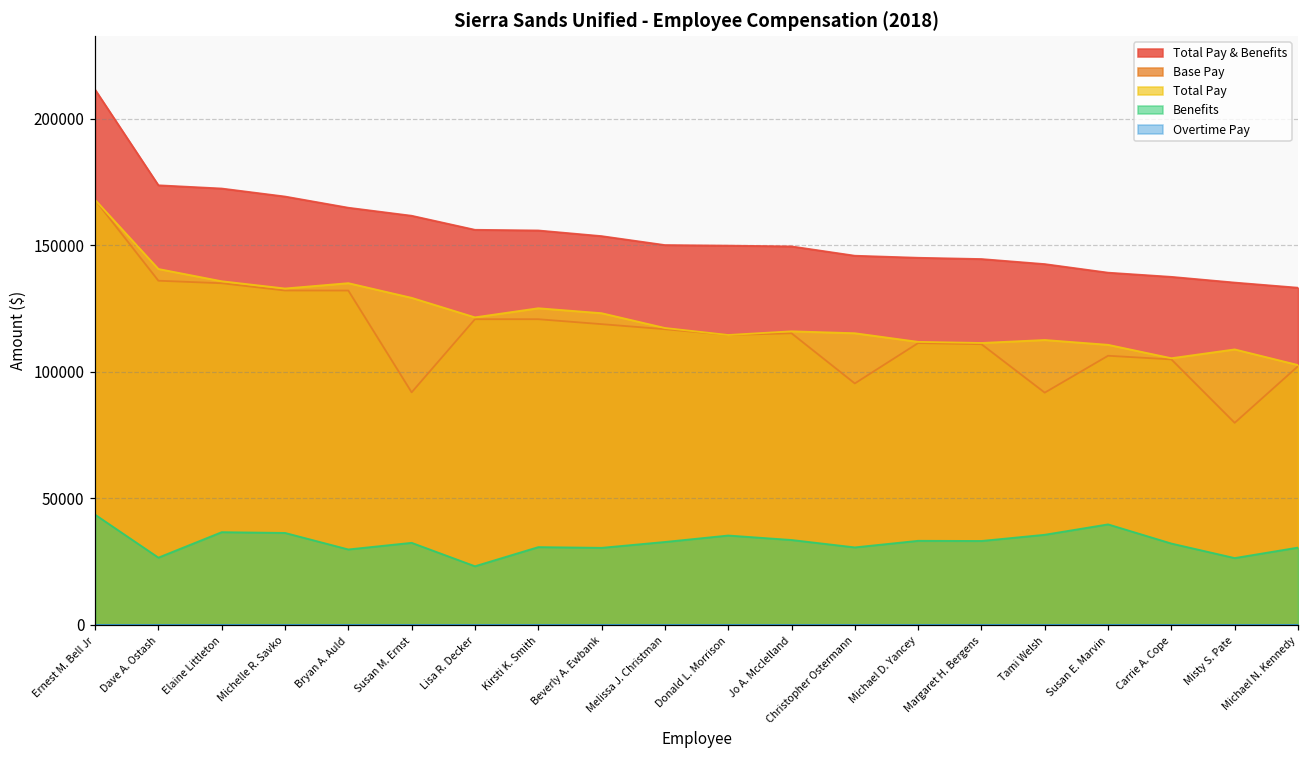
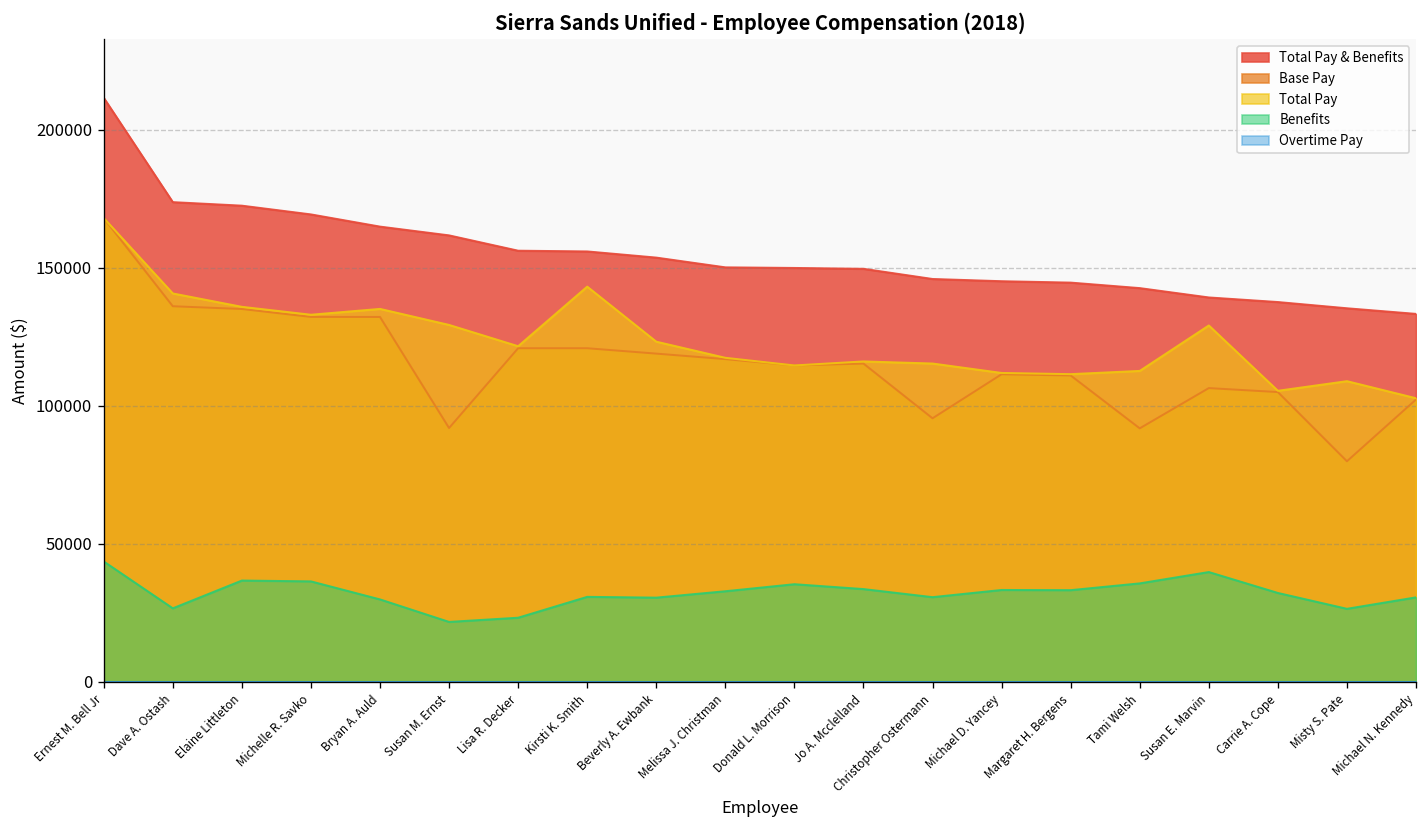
  {
    "Total Pay": {
      "Dave A. Ostash": 141000,
      "Bryan A. Auld": 135000,
      "Susan M. Ernst": 129000,
-     "Kirsti K. Smith": 125000,
+     "Kirsti K. Smith": 143000,
      "Beverly A. Ewbank": 123000,
      "Christopher Ostermann": 115000,
      "Tami Welsh": 113000,
-     "Susan E. Marvin": 111000,
+     "Susan E. Marvin": 129000,
      "Misty S. Pate": 109000
    },
    "Benefits": {
      "Ernest M. Bell Jr": 44000,
      "Dave A. Ostash": 27000,
      "Elaine Littleton": 37000,
      "Michelle R. Savko": 36000,
      "Bryan A. Auld": 30000,
-     "Susan M. Ernst": 32000,
+     "Susan M. Ernst": 22000,
      "Lisa R. Decker": 23000,
      "Kirsti K. Smith": 31000,
      "Beverly A. Ewbank": 30000,
      "Melissa J. Christman": 33000,
      "Donald L. Morrison": 35000,
      "Jo A. Mcclelland": 34000,
      "Christopher Ostermann": 31000,
      "Michael D. Yancey": 33000,
      "Margaret H. Bergens": 33000,
      "Tami Welsh": 36000,
      "Susan E. Marvin": 40000,
      "Carrie A. Cope": 32000,
      "Misty S. Pate": 26000,
      "Michael N. Kennedy": 31000
    },
    "Overtime Pay": {
      "Ernest M. Bell Jr": 0,
      "Dave A. Ostash": 0,
      "Elaine Littleton": 0,
      "Michelle R. Savko": 0,
      "Bryan A. Auld": 0,
      "Susan M. Ernst": 0,
      "Lisa R. Decker": 0,
      "Kirsti K. Smith": 0,
      "Beverly A. Ewbank": 0,
      "Melissa J. Christman": 0,
      "Donald L. Morrison": 0,
      "Jo A. Mcclelland": 0,
      "Christopher Ostermann": 0,
      "Michael D. Yancey": 0,
      "Margaret H. Bergens": 0,
      "Tami Welsh": 0,
      "Susan E. Marvin": 0,
      "Carrie A. Cope": 0,
      "Misty S. Pate": 0,
      "Michael N. Kennedy": 0
    }
  }
